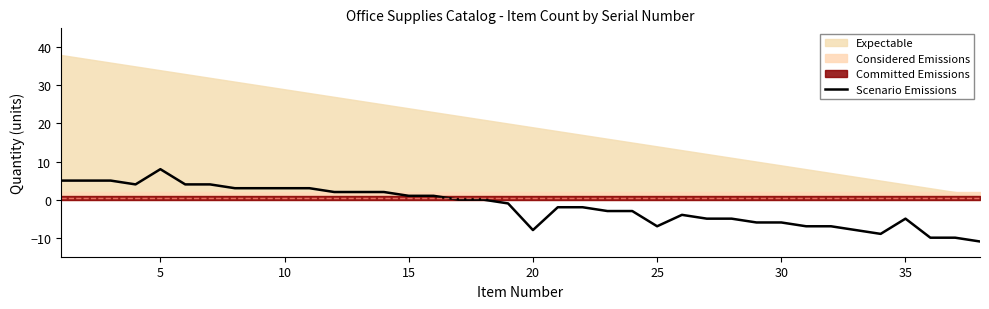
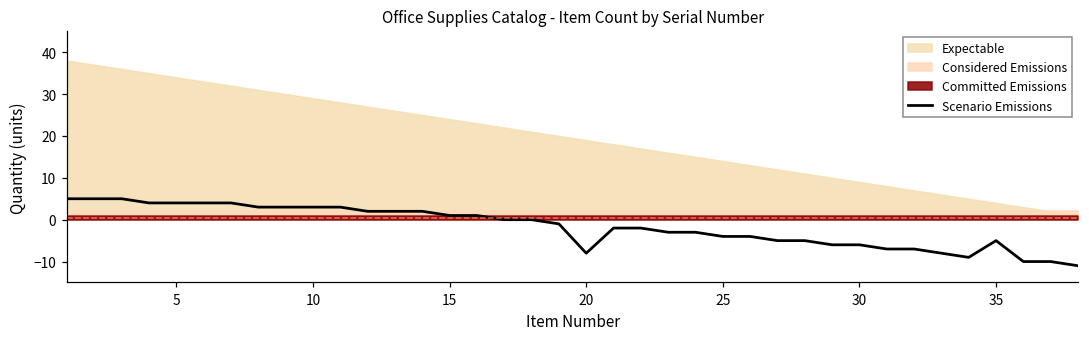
  {
    "Scenario Emissions": {
-     "5": 8,
+     "5": 4,
      "10": 3,
      "20": -8,
-     "25": -7,
+     "25": -4,
      "30": -6,
      "35": -5
    },
    "Committed Emissions": {
      "5": 1,
      "10": 1,
      "20": 1,
      "25": 1,
      "30": 1,
      "35": 1
    }
  }
